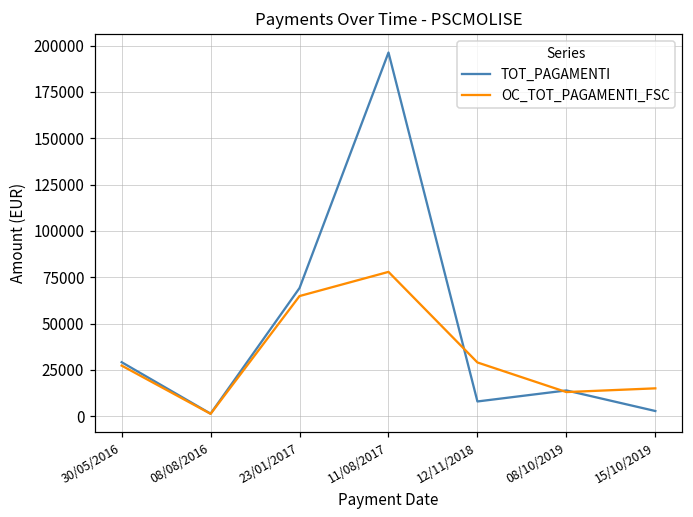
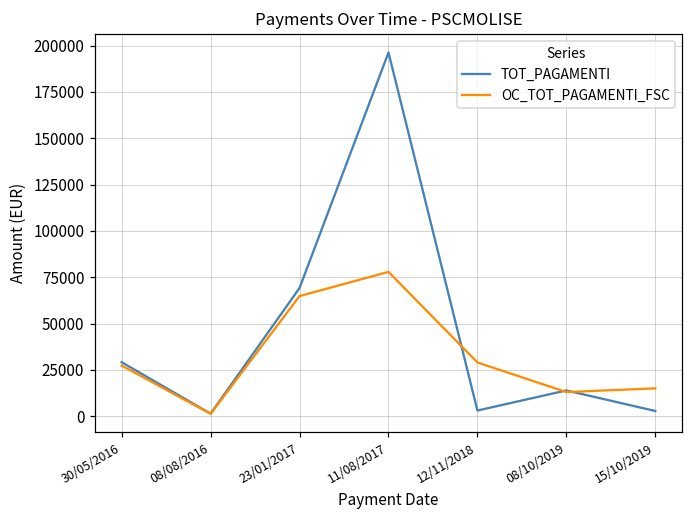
  {
    "TOT_PAGAMENTI": {
      "30/05/2016": 29000,
      "23/01/2017": 69000,
      "11/08/2017": 196000,
-     "12/11/2018": 8000,
+     "12/11/2018": 3000,
      "15/10/2019": 3000
    },
    "OC_TOT_PAGAMENTI_FSC": {
      "30/05/2016": 27000,
      "23/01/2017": 65000,
      "11/08/2017": 78000,
      "12/11/2018": 29000,
      "15/10/2019": 15000
    }
  }
